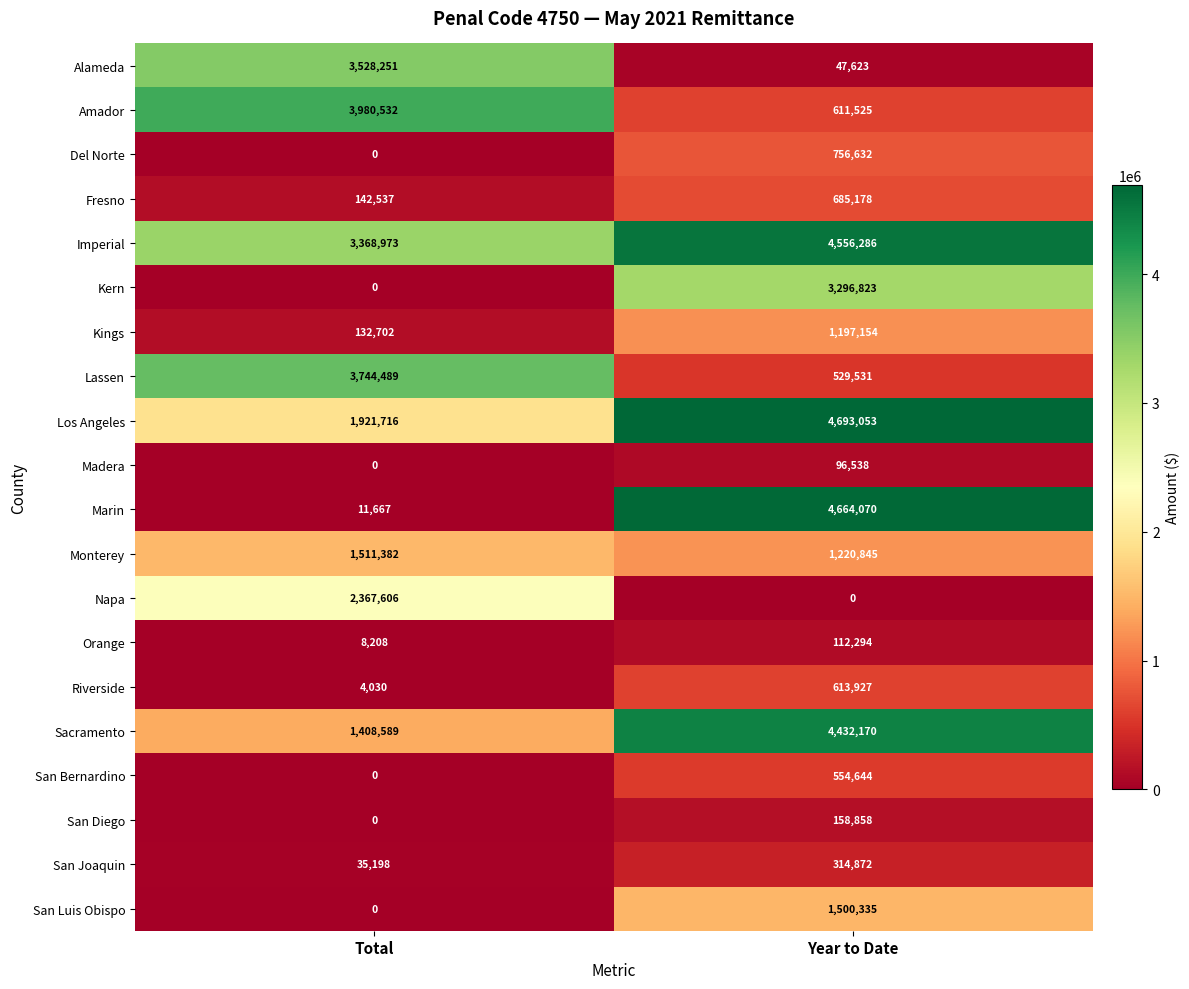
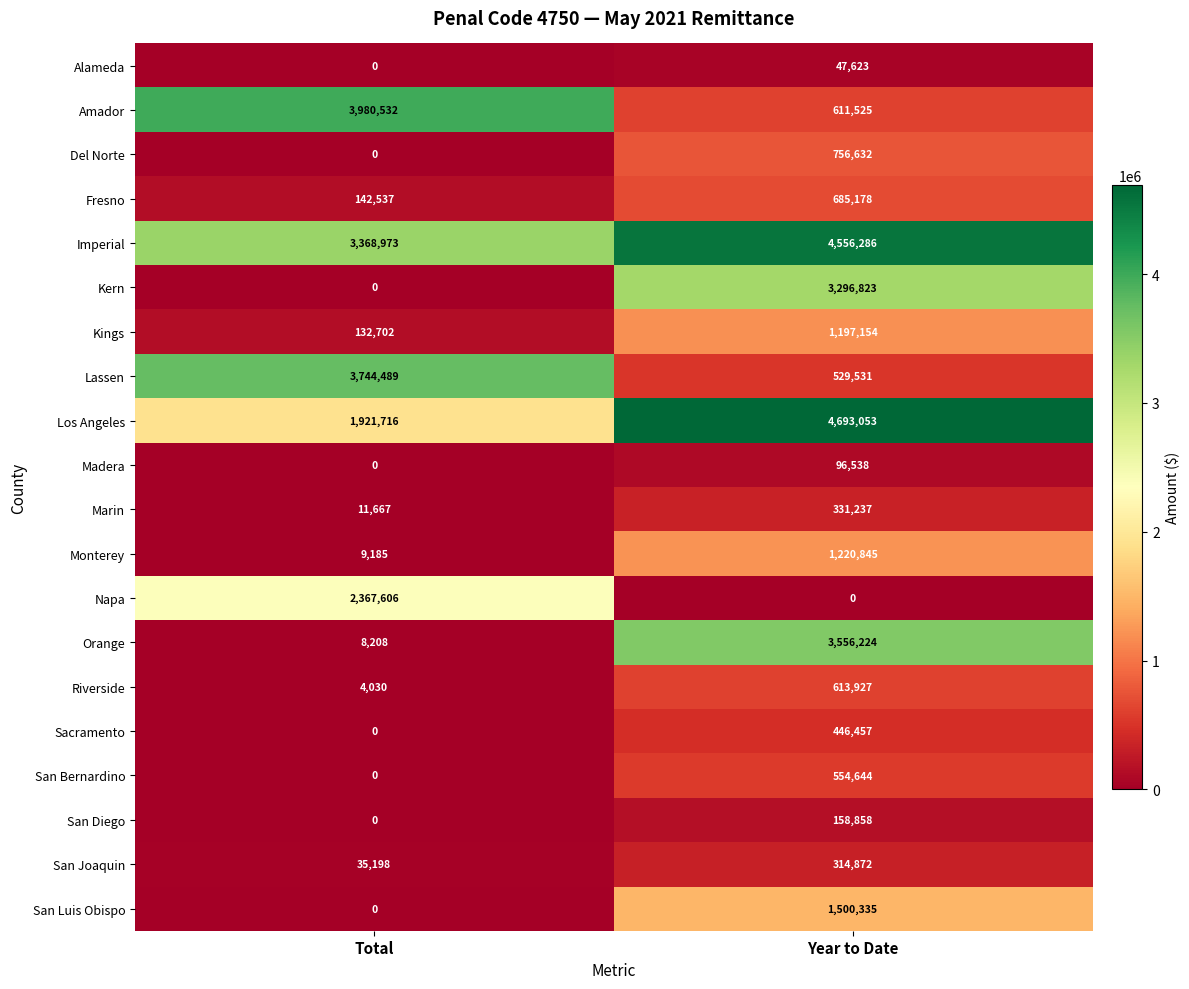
  {
    "Alameda": {
-     "Total": "3,528,251",
+     "Total": "0",
      "Year to Date": "47,623"
    },
    "Amador": {
      "Total": "3,980,532",
      "Year to Date": "611,525"
    },
    "Del Norte": {
      "Total": "0",
      "Year to Date": "756,632"
    },
    "Fresno": {
      "Total": "142,537",
      "Year to Date": "685,178"
    },
    "Imperial": {
      "Total": "3,368,973",
      "Year to Date": "4,556,286"
    },
    "Kern": {
      "Total": "0",
      "Year to Date": "3,296,823"
    },
    "Kings": {
      "Total": "132,702",
      "Year to Date": "1,197,154"
    },
    "Lassen": {
      "Total": "3,744,489",
      "Year to Date": "529,531"
    },
    "Los Angeles": {
      "Total": "1,921,716",
      "Year to Date": "4,693,053"
    },
    "Madera": {
      "Total": "0",
      "Year to Date": "96,538"
    },
    "Marin": {
      "Total": "11,667",
-     "Year to Date": "4,664,070"
+     "Year to Date": "331,237"
    },
    "Monterey": {
-     "Total": "1,511,382",
+     "Total": "9,185",
      "Year to Date": "1,220,845"
    },
    "Napa": {
      "Total": "2,367,606",
      "Year to Date": "0"
    },
    "Orange": {
      "Total": "8,208",
-     "Year to Date": "112,294"
+     "Year to Date": "3,556,224"
    },
    "Riverside": {
      "Total": "4,030",
      "Year to Date": "613,927"
    },
    "Sacramento": {
-     "Total": "1,408,589",
-     "Year to Date": "4,432,170"
+     "Total": "0",
+     "Year to Date": "446,457"
    },
    "San Bernardino": {
      "Total": "0",
      "Year to Date": "554,644"
    },
    "San Diego": {
      "Total": "0",
      "Year to Date": "158,858"
    },
    "San Joaquin": {
      "Total": "35,198",
      "Year to Date": "314,872"
    },
    "San Luis Obispo": {
      "Total": "0",
      "Year to Date": "1,500,335"
    }
  }
